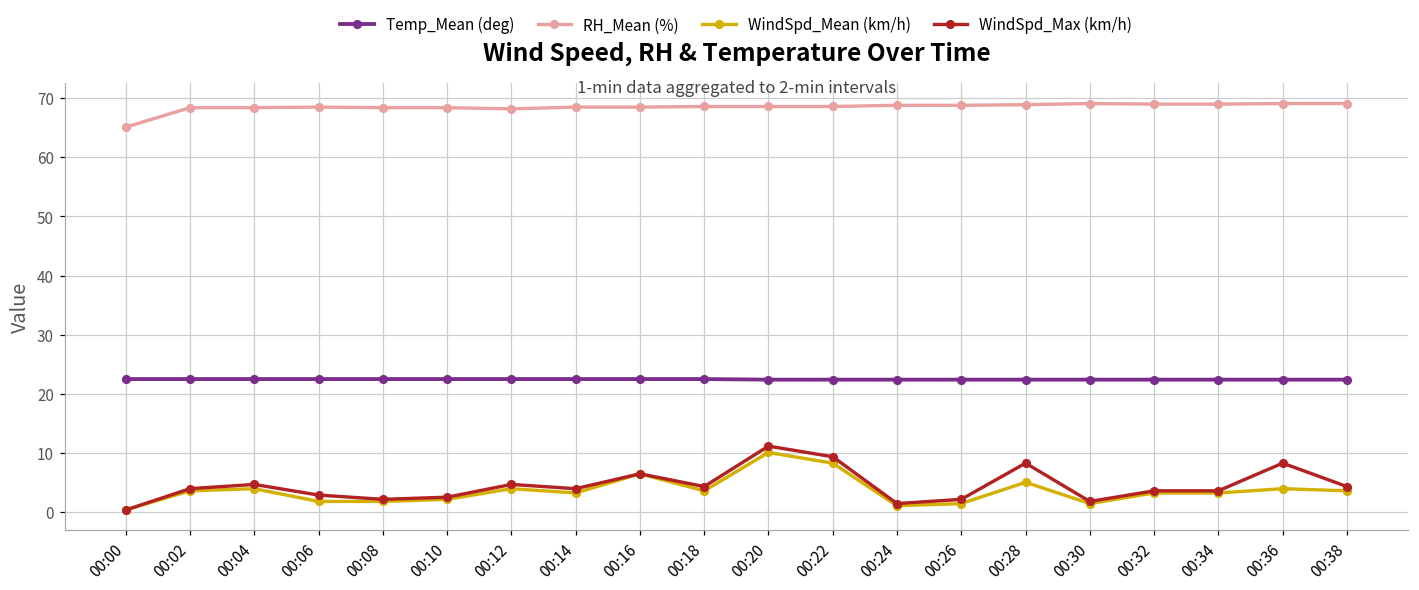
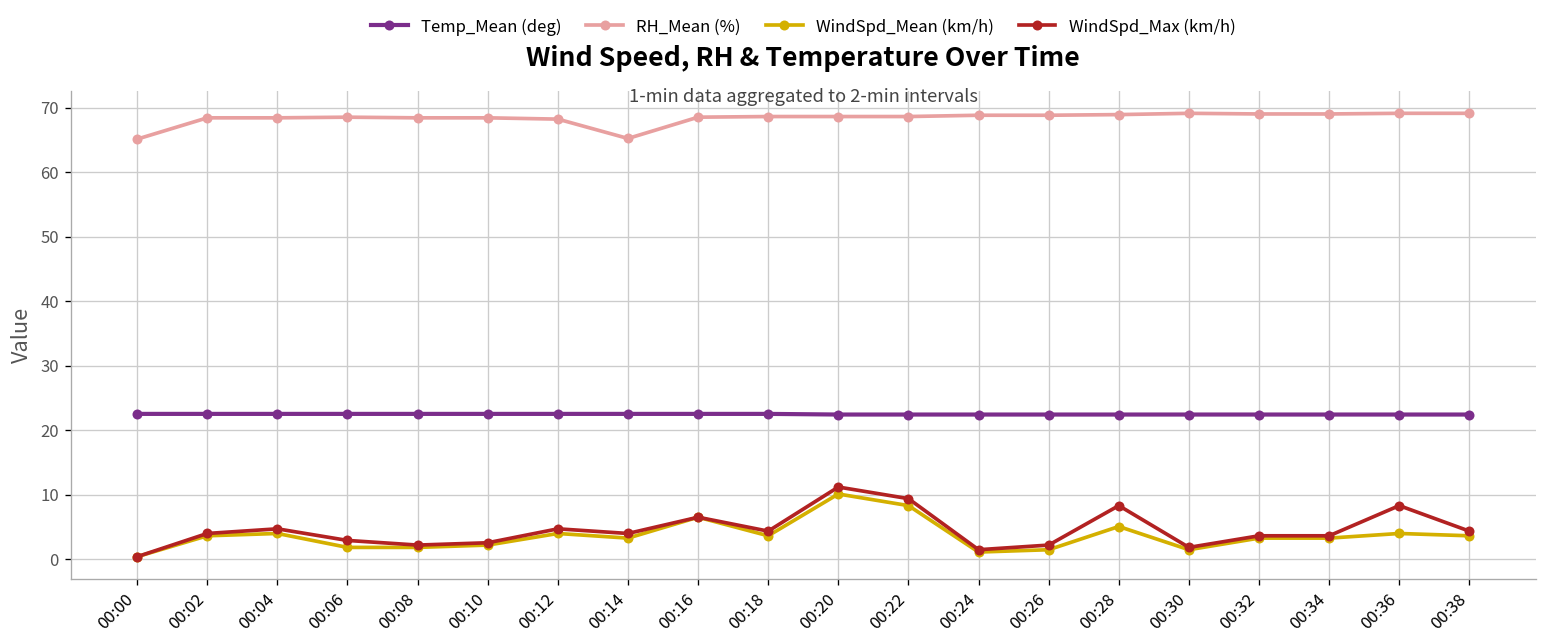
  {
    "Temp_Mean (deg)": {
      "00:00": 23,
      "00:02": 23,
      "00:04": 23,
      "00:06": 23,
      "00:08": 23,
      "00:10": 23,
      "00:12": 23,
      "00:14": 23,
      "00:16": 23,
      "00:18": 23,
      "00:20": 22,
      "00:22": 22,
      "00:24": 22,
      "00:26": 22,
      "00:28": 22,
      "00:30": 22,
      "00:32": 22,
      "00:34": 22,
      "00:36": 22,
      "00:38": 22
    },
    "RH_Mean (%)": {
      "00:00": 65,
      "00:02": 68,
      "00:04": 68,
      "00:06": 69,
      "00:08": 68,
      "00:10": 68,
      "00:12": 68,
-     "00:14": 69,
+     "00:14": 65,
      "00:16": 69,
      "00:18": 69,
      "00:20": 69,
      "00:22": 69,
      "00:24": 69,
      "00:26": 69,
      "00:28": 69,
      "00:30": 69,
      "00:32": 69,
      "00:34": 69,
      "00:36": 69,
      "00:38": 69
    },
    "WindSpd_Mean (km/h)": {
      "00:04": 4,
      "00:06": 2,
      "00:12": 4,
      "00:14": 3,
      "00:18": 4,
      "00:20": 10,
      "00:22": 8,
      "00:26": 1,
      "00:28": 5,
      "00:36": 4,
      "00:38": 4
    },
    "WindSpd_Max (km/h)": {
      "00:04": 5,
      "00:06": 3,
      "00:12": 5,
      "00:14": 4,
      "00:18": 4,
      "00:20": 11,
      "00:22": 9,
      "00:26": 2,
      "00:28": 8,
      "00:36": 8,
      "00:38": 4
    }
  }
